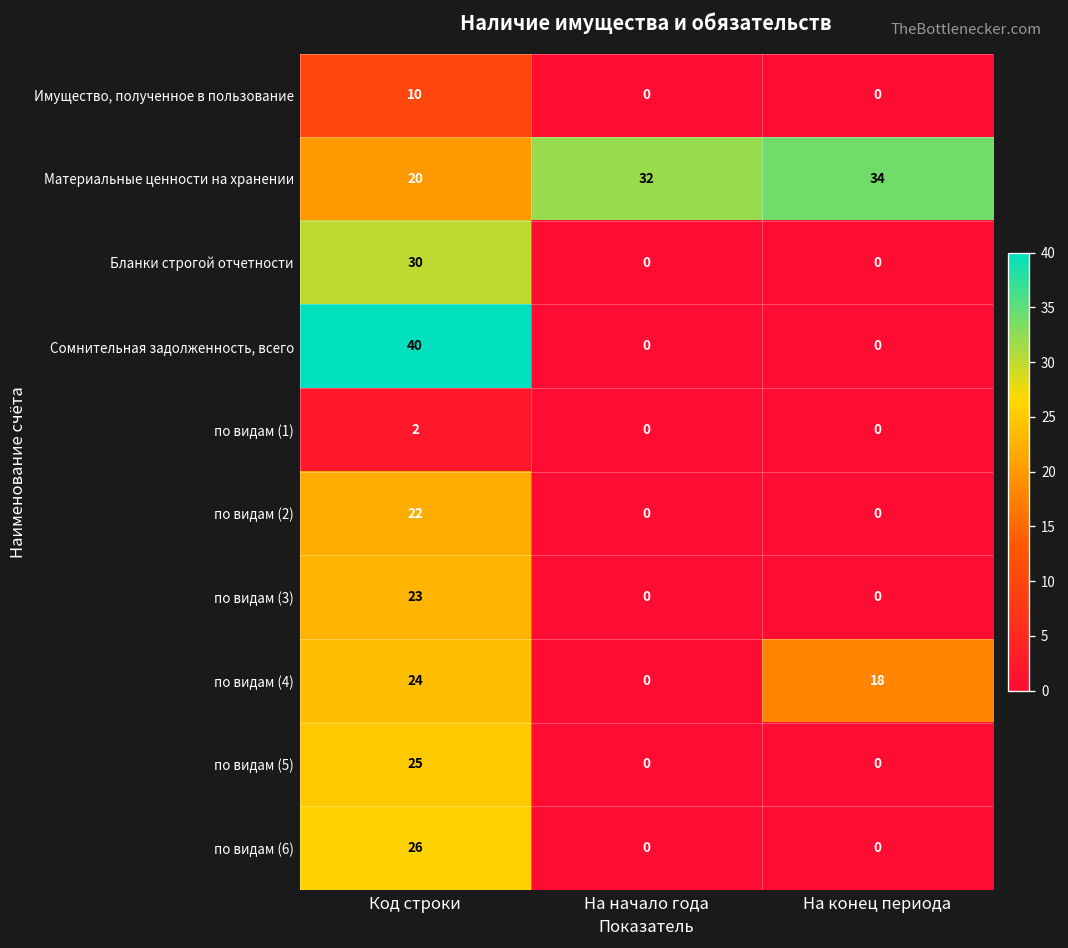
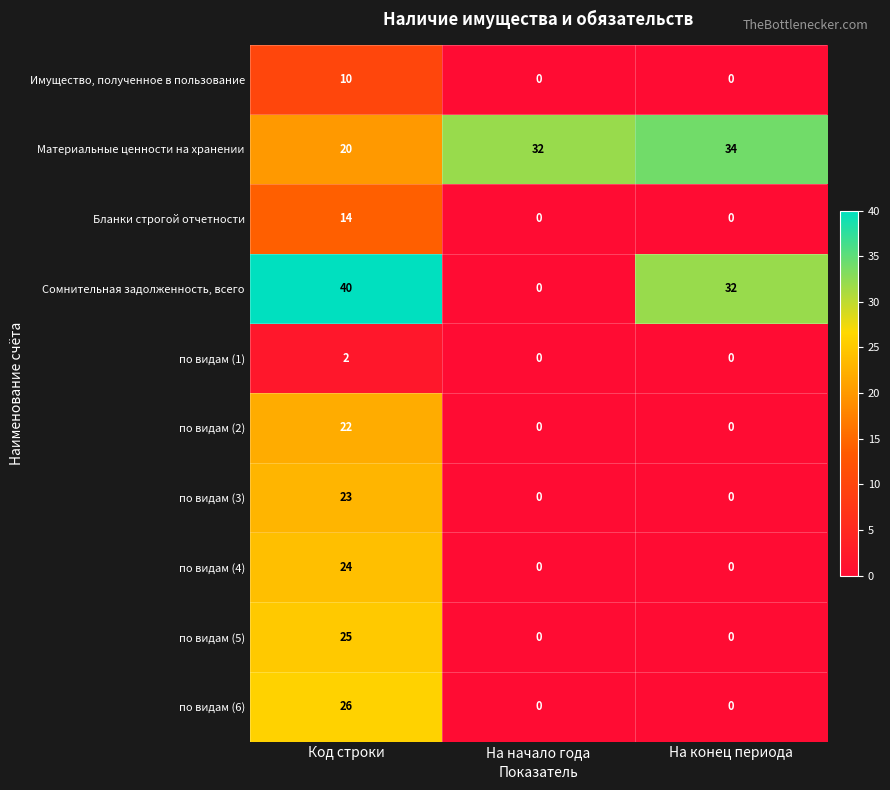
  {
    "Имущество, полученное в пользование": {
      "Код строки": 10,
      "На начало года": 0,
      "На конец периода": 0
    },
    "Материальные ценности на хранении": {
      "Код строки": 20,
      "На начало года": 32,
      "На конец периода": 34
    },
    "Бланки строгой отчетности": {
-     "Код строки": 30,
+     "Код строки": 14,
      "На начало года": 0,
      "На конец периода": 0
    },
    "Сомнительная задолженность, всего": {
      "Код строки": 40,
      "На начало года": 0,
-     "На конец периода": 0
+     "На конец периода": 32
    },
    "по видам (1)": {
      "Код строки": 2,
      "На начало года": 0,
      "На конец периода": 0
    },
    "по видам (2)": {
      "Код строки": 22,
      "На начало года": 0,
      "На конец периода": 0
    },
    "по видам (3)": {
      "Код строки": 23,
      "На начало года": 0,
      "На конец периода": 0
    },
    "по видам (4)": {
      "Код строки": 24,
      "На начало года": 0,
-     "На конец периода": 18
+     "На конец периода": 0
    },
    "по видам (5)": {
      "Код строки": 25,
      "На начало года": 0,
      "На конец периода": 0
    },
    "по видам (6)": {
      "Код строки": 26,
      "На начало года": 0,
      "На конец периода": 0
    }
  }
